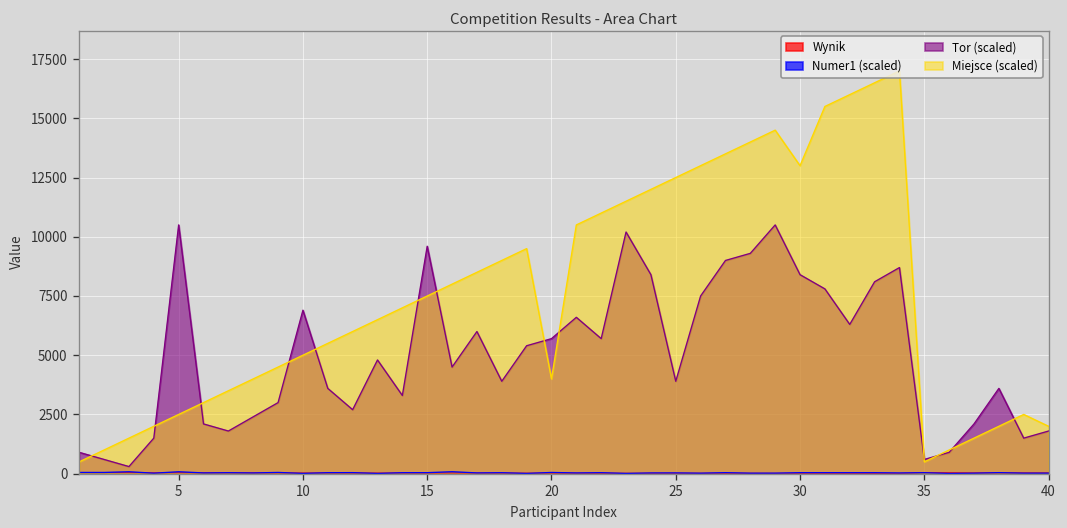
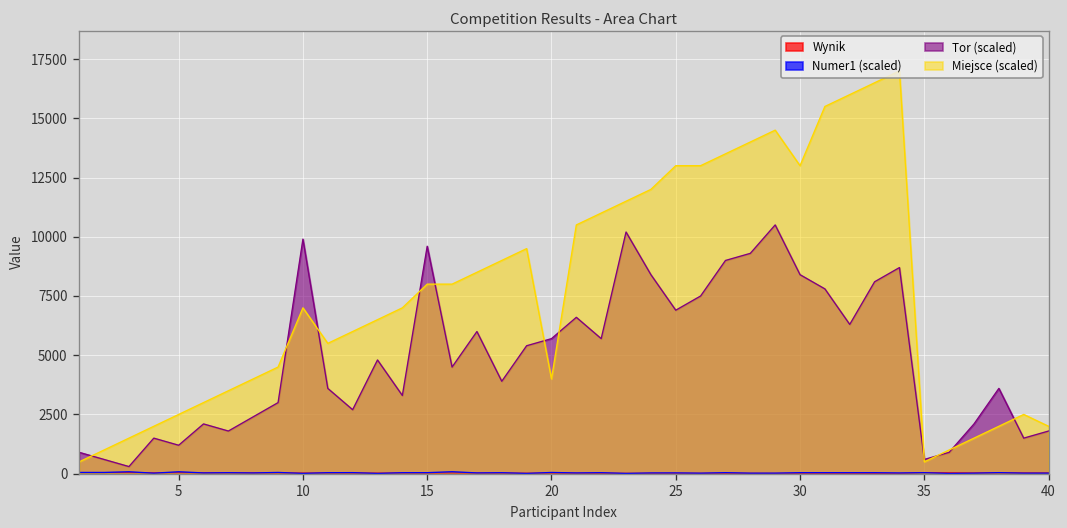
  {
    "Tor (scaled)": {
-     "5": 10500,
-     "10": 6900,
+     "5": 1200,
+     "10": 9900,
      "15": 9600,
      "20": 5700,
-     "25": 3900,
+     "25": 6900,
      "30": 8400,
      "40": 1800
    },
    "Miejsce (scaled)": {
      "5": 2500,
-     "10": 5000,
-     "15": 7500,
+     "10": 7000,
+     "15": 8000,
      "20": 4000,
-     "25": 12500,
+     "25": 13000,
      "30": 13000,
      "40": 2000
    }
  }
